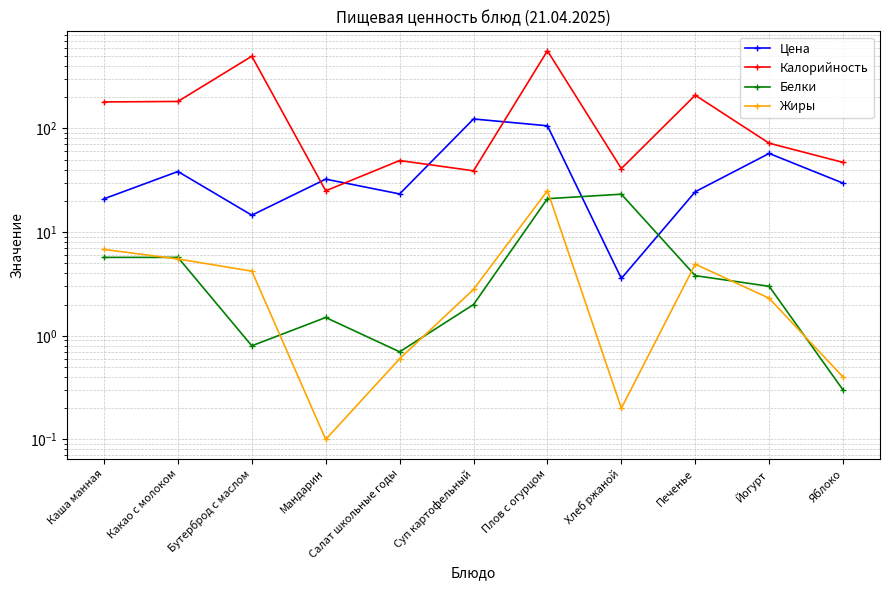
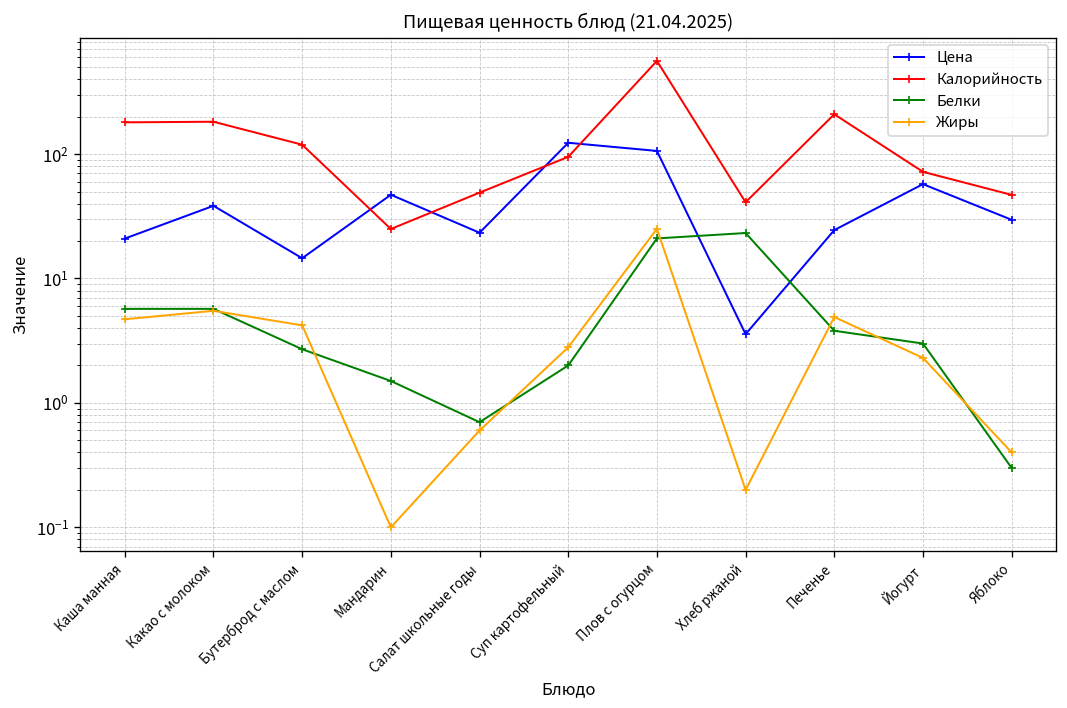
  {
    "Цена": {
      "Каша манная": 21,
      "Какао с молоком": 38,
      "Бутерброд с маслом": 15,
-     "Мандарин": 32,
+     "Мандарин": 50,
      "Салат школьные годы": 23,
      "Суп картофельный": 120,
      "Плов с огурцом": 110,
      "Хлеб ржаной": 3.6,
      "Печенье": 25,
      "Йогурт": 60,
      "Яблоко": 30
    },
    "Калорийность": {
      "Каша манная": 180,
      "Какао с молоком": 180,
-     "Бутерброд с маслом": 500,
+     "Бутерброд с маслом": 120,
      "Мандарин": 25,
      "Салат школьные годы": 50,
-     "Суп картофельный": 39,
+     "Суп картофельный": 100,
      "Плов с огурцом": 600,
      "Хлеб ржаной": 41,
      "Печенье": 210,
      "Йогурт": 70,
      "Яблоко": 50
    },
    "Белки": {
      "Каша манная": 6,
-     "Бутерброд с маслом": 0.8,
+     "Бутерброд с маслом": 2.7,
      "Мандарин": 1.5,
      "Салат школьные годы": 0.7,
      "Суп картофельный": 2.0,
      "Плов с огурцом": 21,
      "Хлеб ржаной": 23,
      "Печенье": 3.8,
      "Йогурт": 3.0,
      "Яблоко": 0.3
    },
    "Жиры": {
-     "Каша манная": 7,
+     "Каша манная": 5,
      "Бутерброд с маслом": 4,
      "Мандарин": 0.10,
      "Салат школьные годы": 0.6,
      "Суп картофельный": 2.8,
      "Плов с огурцом": 25,
      "Хлеб ржаной": 0.20,
      "Печенье": 5,
      "Йогурт": 2.3,
      "Яблоко": 0.40
    }
  }
